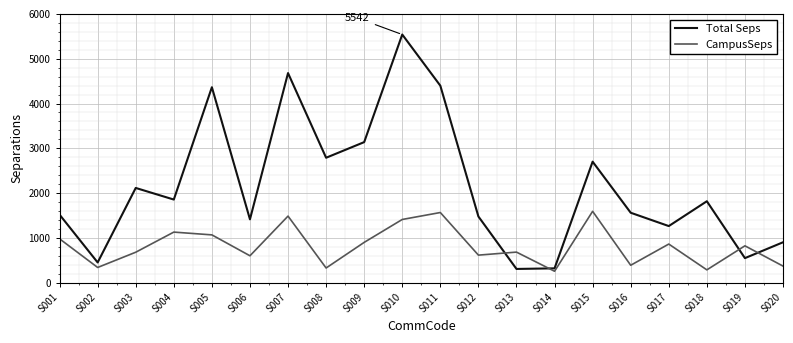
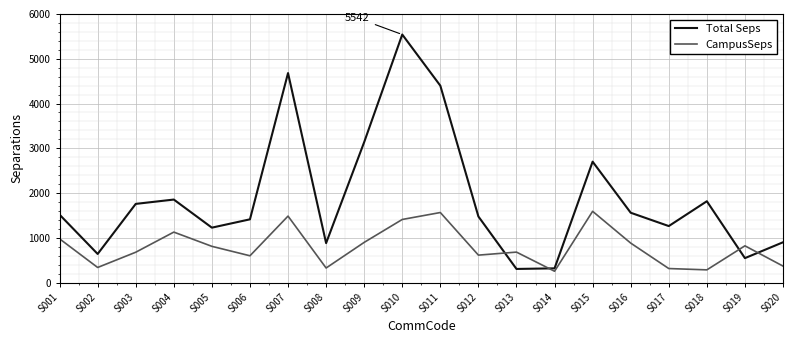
  {
    "Total Seps": {
      "S001": 1500,
-     "S002": 400,
-     "S003": 2100,
+     "S002": 600,
+     "S003": 1800,
      "S004": 1900,
-     "S005": 4400,
+     "S005": 1200,
      "S006": 1400,
      "S007": 4700,
-     "S008": 2800,
+     "S008": 900,
      "S009": 3100,
      "S011": 4400,
      "S012": 1500,
      "S013": 300,
      "S014": 300,
      "S015": 2700,
      "S016": 1600,
      "S017": 1300,
      "S018": 1800,
      "S019": 500,
      "S020": 900
    },
    "CampusSeps": {
      "S001": 1000,
      "S002": 300,
      "S003": 700,
      "S004": 1100,
-     "S005": 1100,
+     "S005": 800,
      "S006": 600,
      "S007": 1500,
      "S008": 300,
      "S009": 900,
      "S010": 1400,
      "S011": 1600,
      "S012": 600,
      "S013": 700,
      "S014": 300,
      "S015": 1600,
-     "S016": 400,
-     "S017": 900,
+     "S016": 900,
+     "S017": 300,
      "S018": 300,
      "S019": 800,
      "S020": 400
    }
  }
